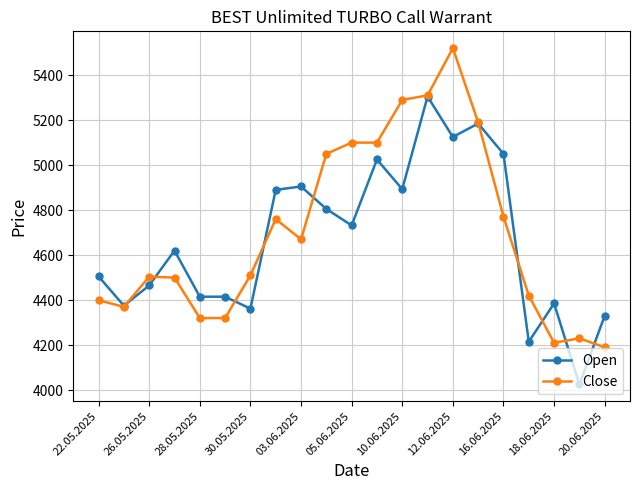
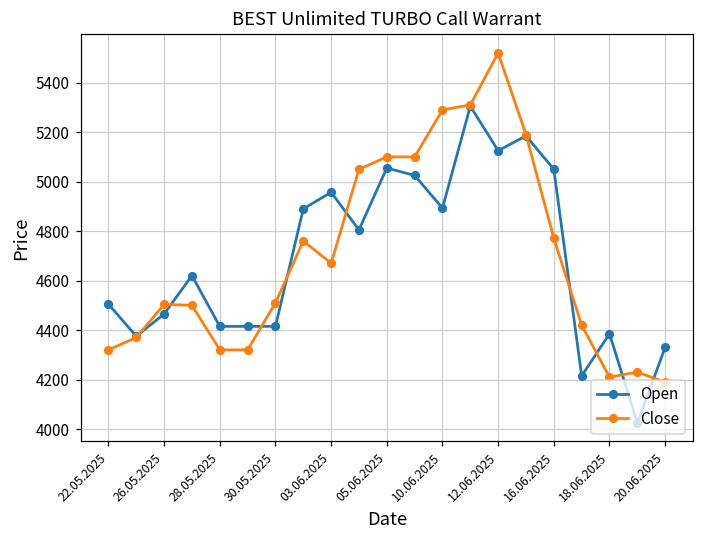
  {
    "Open": {
      "22.05.2025": 4510,
      "26.05.2025": 4470,
      "28.05.2025": 4420,
-     "30.05.2025": 4360,
-     "03.06.2025": 4910,
-     "05.06.2025": 4730,
+     "30.05.2025": 4420,
+     "03.06.2025": 4960,
+     "05.06.2025": 5060,
      "10.06.2025": 4890,
      "12.06.2025": 5130,
      "16.06.2025": 5050,
      "18.06.2025": 4390,
      "20.06.2025": 4330
    },
    "Close": {
-     "22.05.2025": 4400,
+     "22.05.2025": 4320,
      "26.05.2025": 4500,
      "28.05.2025": 4320,
      "30.05.2025": 4510,
      "03.06.2025": 4670,
      "05.06.2025": 5100,
      "10.06.2025": 5290,
      "12.06.2025": 5520,
      "16.06.2025": 4770,
      "18.06.2025": 4210,
      "20.06.2025": 4190
    }
  }
